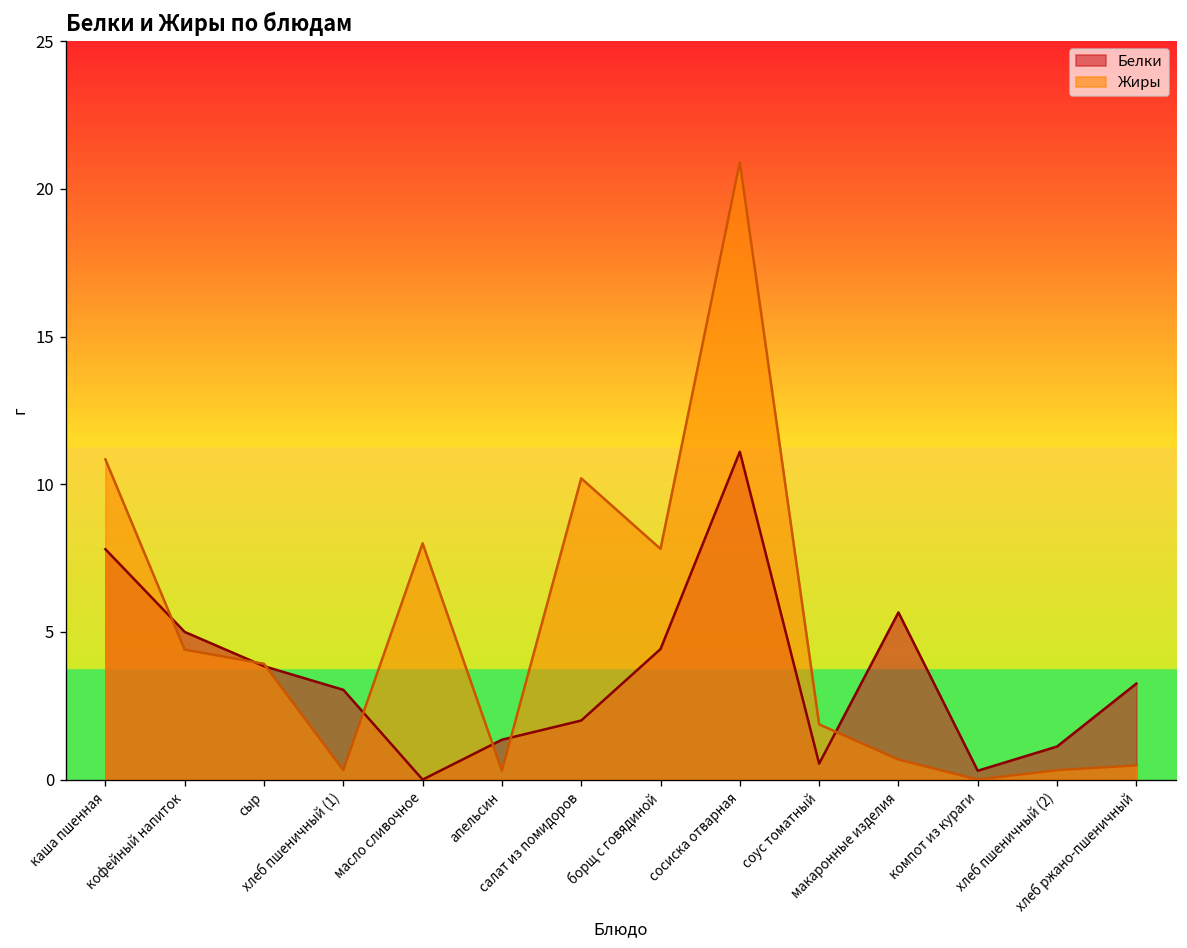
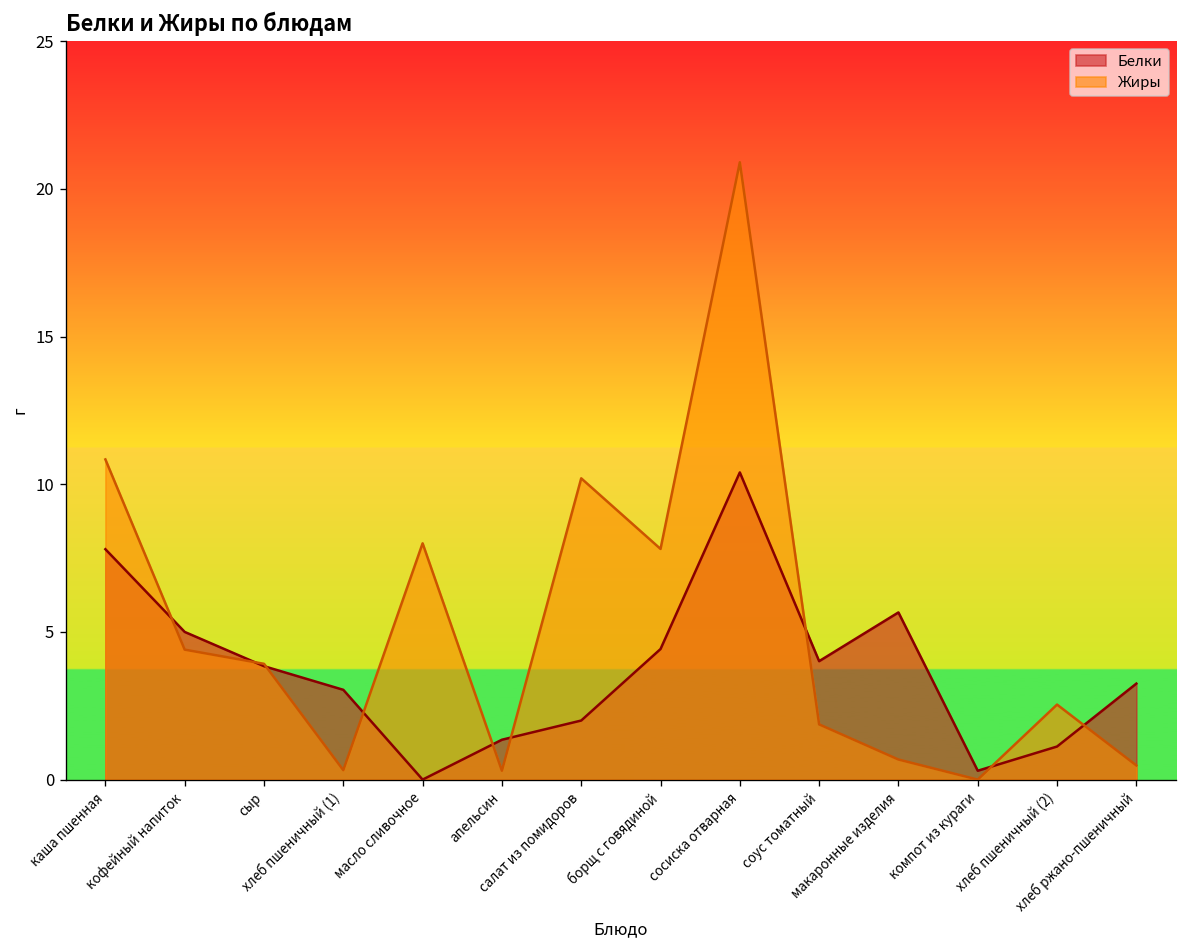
  {
    "Белки": {
      "каша пшенная": 7.8,
      "кофейный напиток": 5.0,
      "хлеб пшеничный (1)": 3.0,
      "масло сливочное": 0.0,
      "апельсин": 1.4,
      "салат из помидоров": 2.0,
      "борщ с говядиной": 4.4,
-     "сосиска отварная": 11.1,
-     "соус томатный": 0.5,
+     "сосиска отварная": 10.4,
+     "соус томатный": 4.0,
      "макаронные изделия": 5.7,
      "компот из кураги": 0.3,
      "хлеб пшеничный (2)": 1.1,
      "хлеб ржано-пшеничный": 3.3
    },
    "Жиры": {
      "каша пшенная": 10.8,
      "кофейный напиток": 4.4,
      "хлеб пшеничный (1)": 0.3,
      "масло сливочное": 8.0,
      "апельсин": 0.3,
      "салат из помидоров": 10.2,
      "борщ с говядиной": 7.8,
      "сосиска отварная": 20.9,
      "соус томатный": 1.9,
      "макаронные изделия": 0.7,
      "компот из кураги": 0.0,
-     "хлеб пшеничный (2)": 0.3,
+     "хлеб пшеничный (2)": 2.5,
      "хлеб ржано-пшеничный": 0.5
    }
  }
